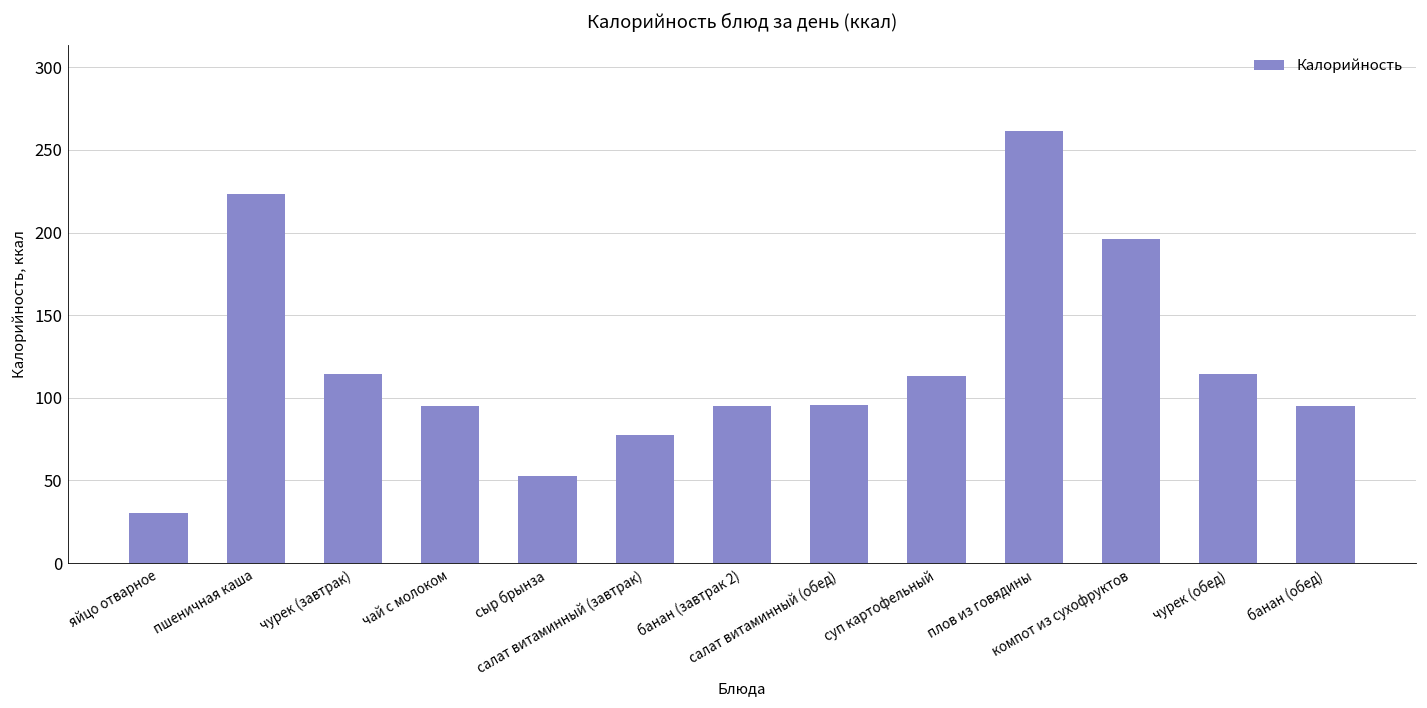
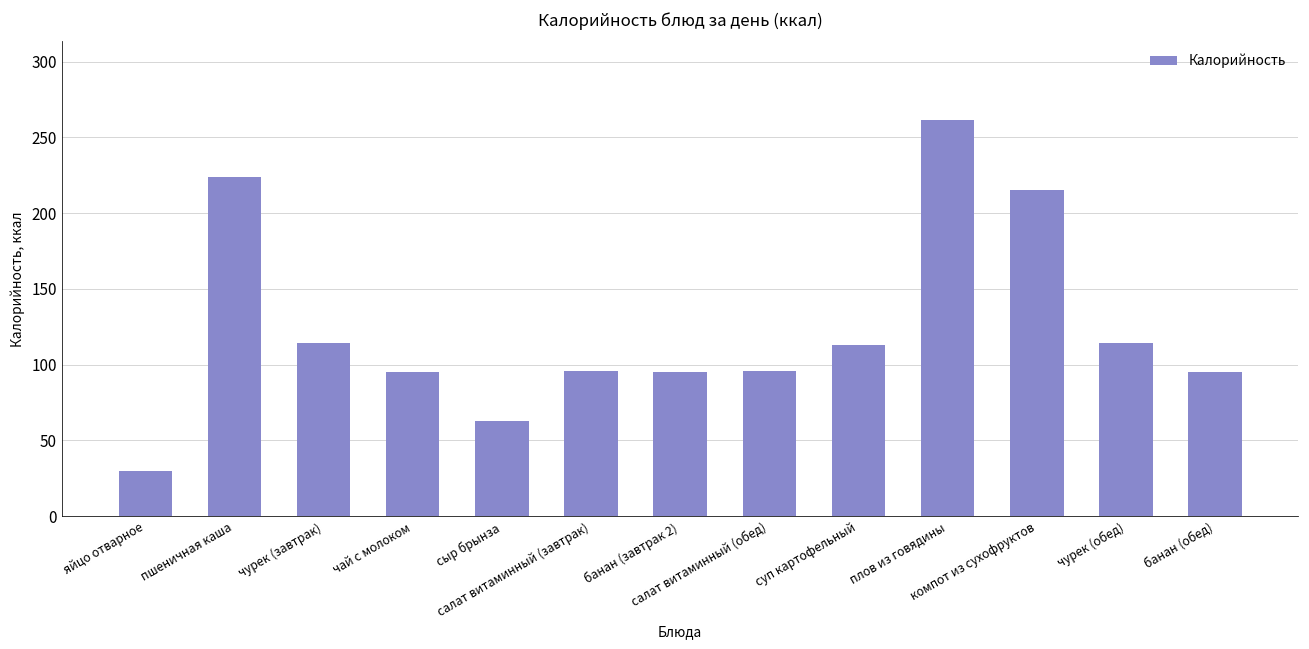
  {
    "яйцо отварное": 30,
    "пшеничная каша": 224,
    "чурек (завтрак)": 114,
    "чай с молоком": 95,
-   "сыр брынза": 53,
-   "салат витаминный (завтрак)": 78,
+   "сыр брынза": 63,
+   "салат витаминный (завтрак)": 96,
    "банан (завтрак 2)": 95,
    "салат витаминный (обед)": 96,
    "суп картофельный": 113,
    "плов из говядины": 261,
-   "компот из сухофруктов": 196,
+   "компот из сухофруктов": 215,
    "чурек (обед)": 114,
    "банан (обед)": 95
  }
